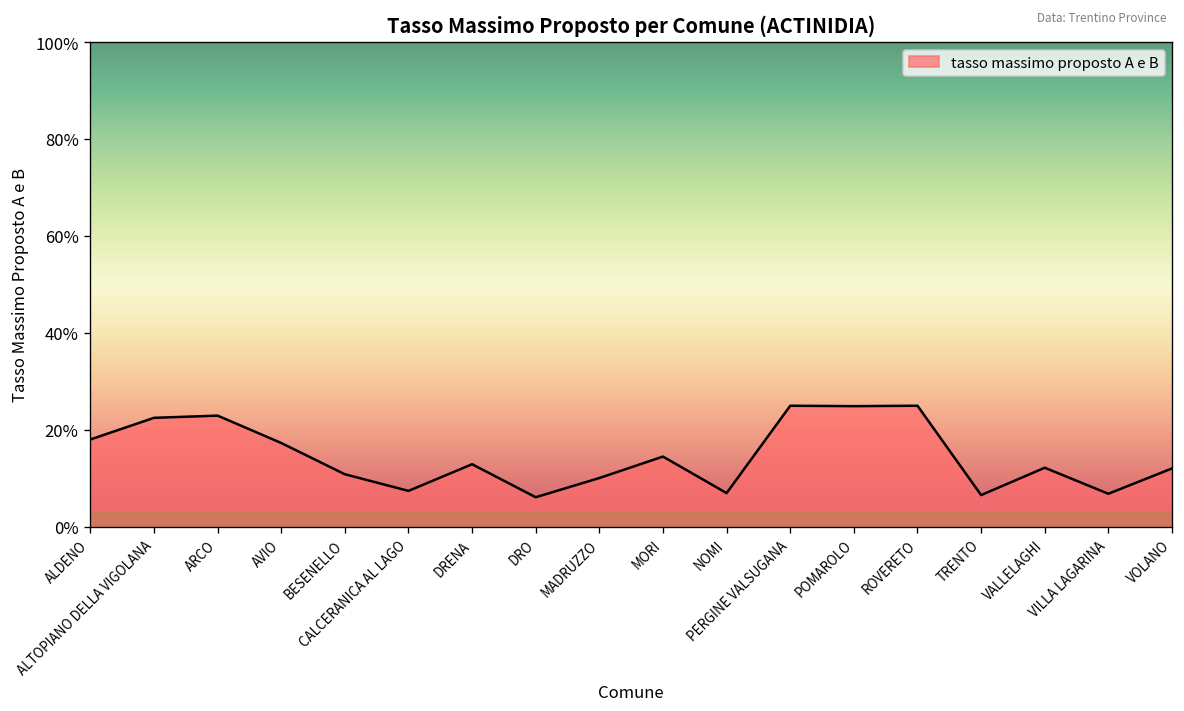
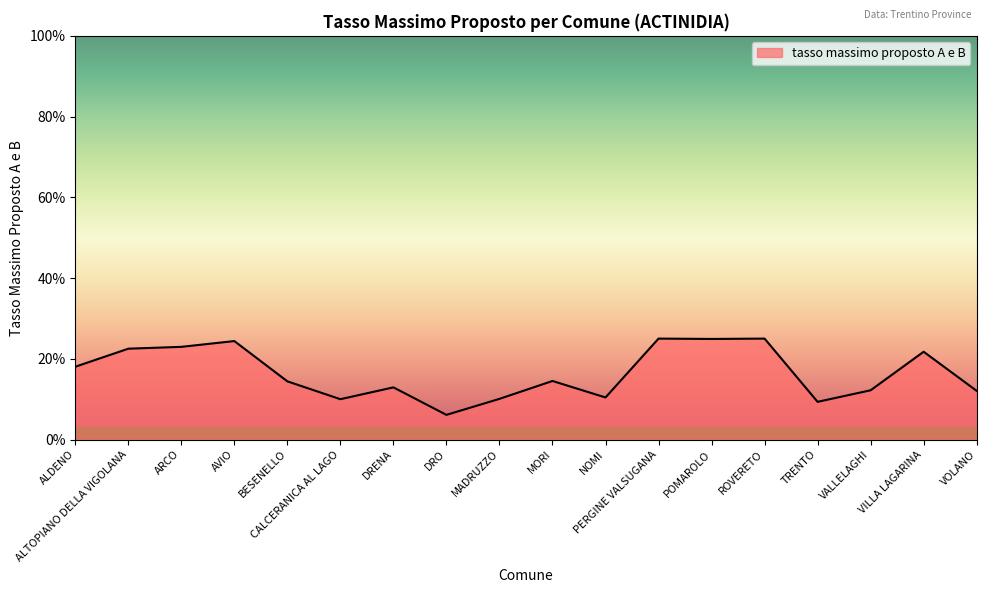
  {
    "ALDENO": "18%",
    "ALTOPIANO DELLA VIGOLANA": "23%",
    "ARCO": "23%",
-   "AVIO": "17%",
-   "BESENELLO": "11%",
-   "CALCERANICA AL LAGO": "7%",
+   "AVIO": "24%",
+   "BESENELLO": "14%",
+   "CALCERANICA AL LAGO": "10%",
    "DRENA": "13%",
    "DRO": "6%",
    "MADRUZZO": "10%",
    "MORI": "15%",
-   "NOMI": "7%",
+   "NOMI": "10%",
    "PERGINE VALSUGANA": "25%",
    "POMAROLO": "25%",
    "ROVERETO": "25%",
-   "TRENTO": "7%",
+   "TRENTO": "9%",
    "VALLELAGHI": "12%",
-   "VILLA LAGARINA": "7%",
+   "VILLA LAGARINA": "22%",
    "VOLANO": "12%"
  }
